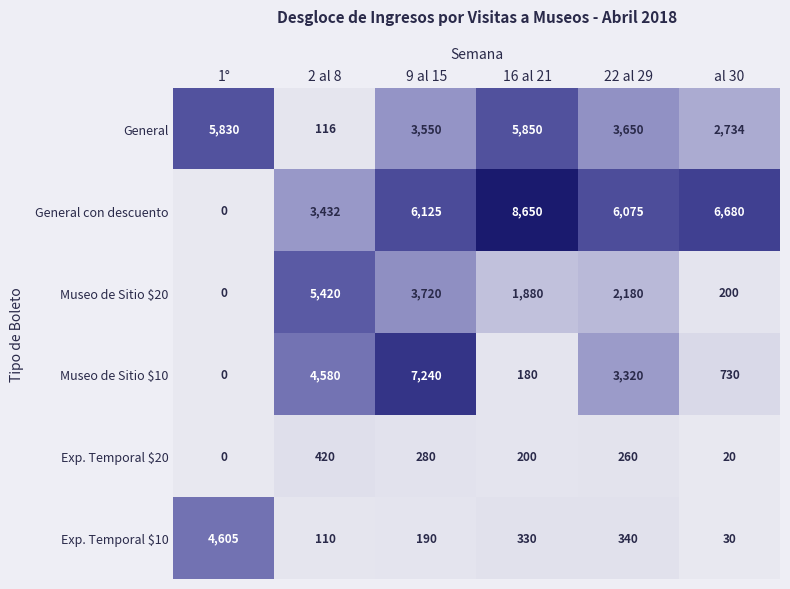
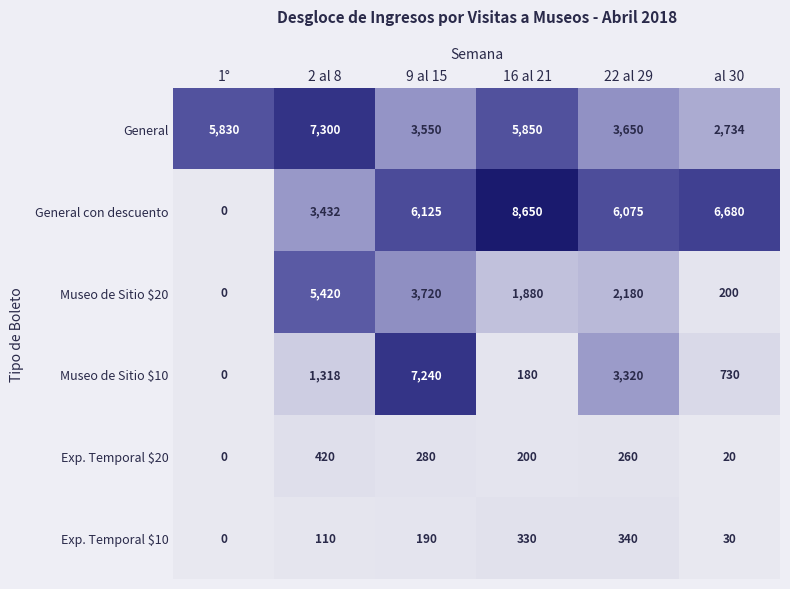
  {
    "General": {
      "1°": "5,830",
-     "2 al 8": "116",
+     "2 al 8": "7,300",
      "9 al 15": "3,550",
      "16 al 21": "5,850",
      "22 al 29": "3,650",
      "al 30": "2,734"
    },
    "General con descuento": {
      "1°": "0",
      "2 al 8": "3,432",
      "9 al 15": "6,125",
      "16 al 21": "8,650",
      "22 al 29": "6,075",
      "al 30": "6,680"
    },
    "Museo de Sitio $20": {
      "1°": "0",
      "2 al 8": "5,420",
      "9 al 15": "3,720",
      "16 al 21": "1,880",
      "22 al 29": "2,180",
      "al 30": "200"
    },
    "Museo de Sitio $10": {
      "1°": "0",
-     "2 al 8": "4,580",
+     "2 al 8": "1,318",
      "9 al 15": "7,240",
      "16 al 21": "180",
      "22 al 29": "3,320",
      "al 30": "730"
    },
    "Exp. Temporal $20": {
      "1°": "0",
      "2 al 8": "420",
      "9 al 15": "280",
      "16 al 21": "200",
      "22 al 29": "260",
      "al 30": "20"
    },
    "Exp. Temporal $10": {
-     "1°": "4,605",
+     "1°": "0",
      "2 al 8": "110",
      "9 al 15": "190",
      "16 al 21": "330",
      "22 al 29": "340",
      "al 30": "30"
    }
  }
